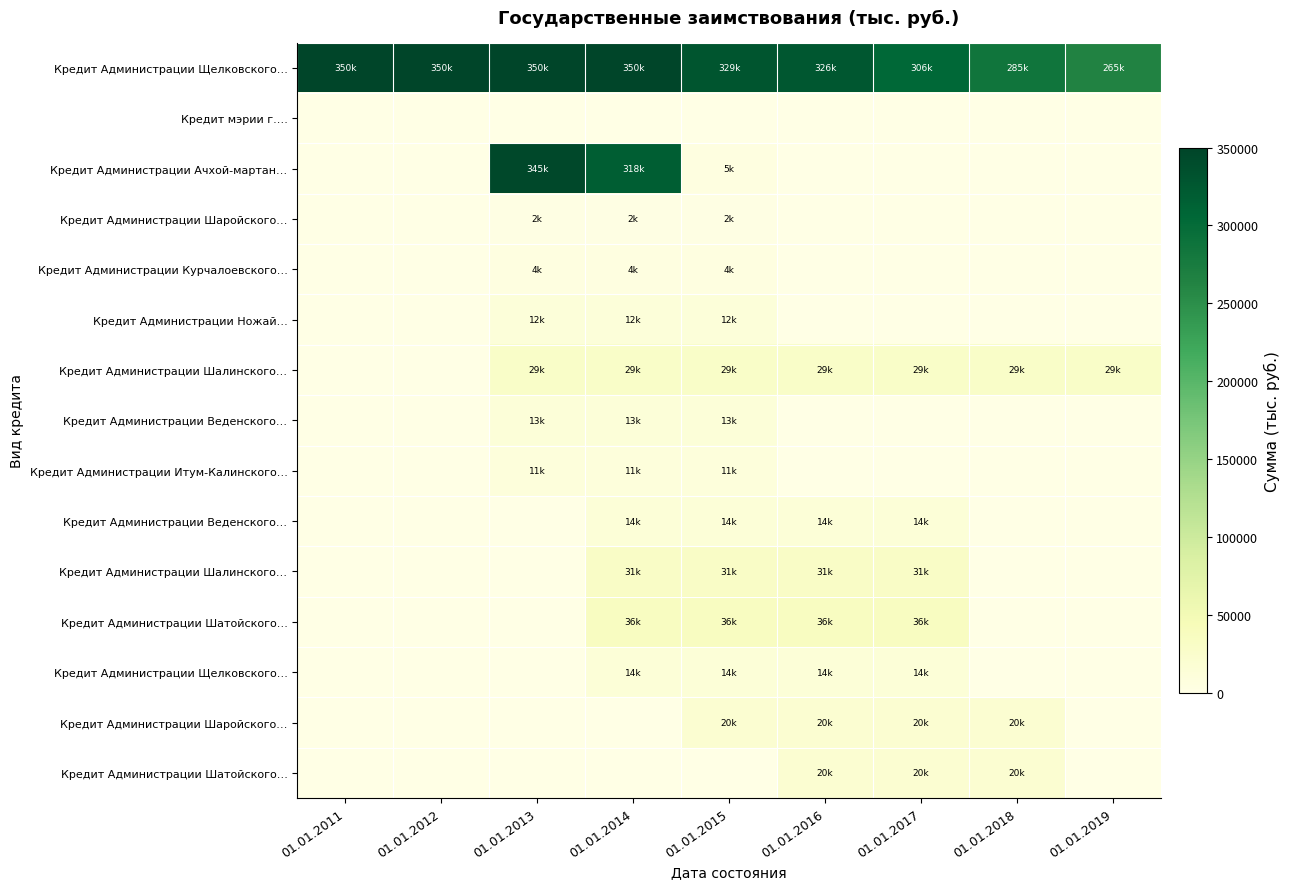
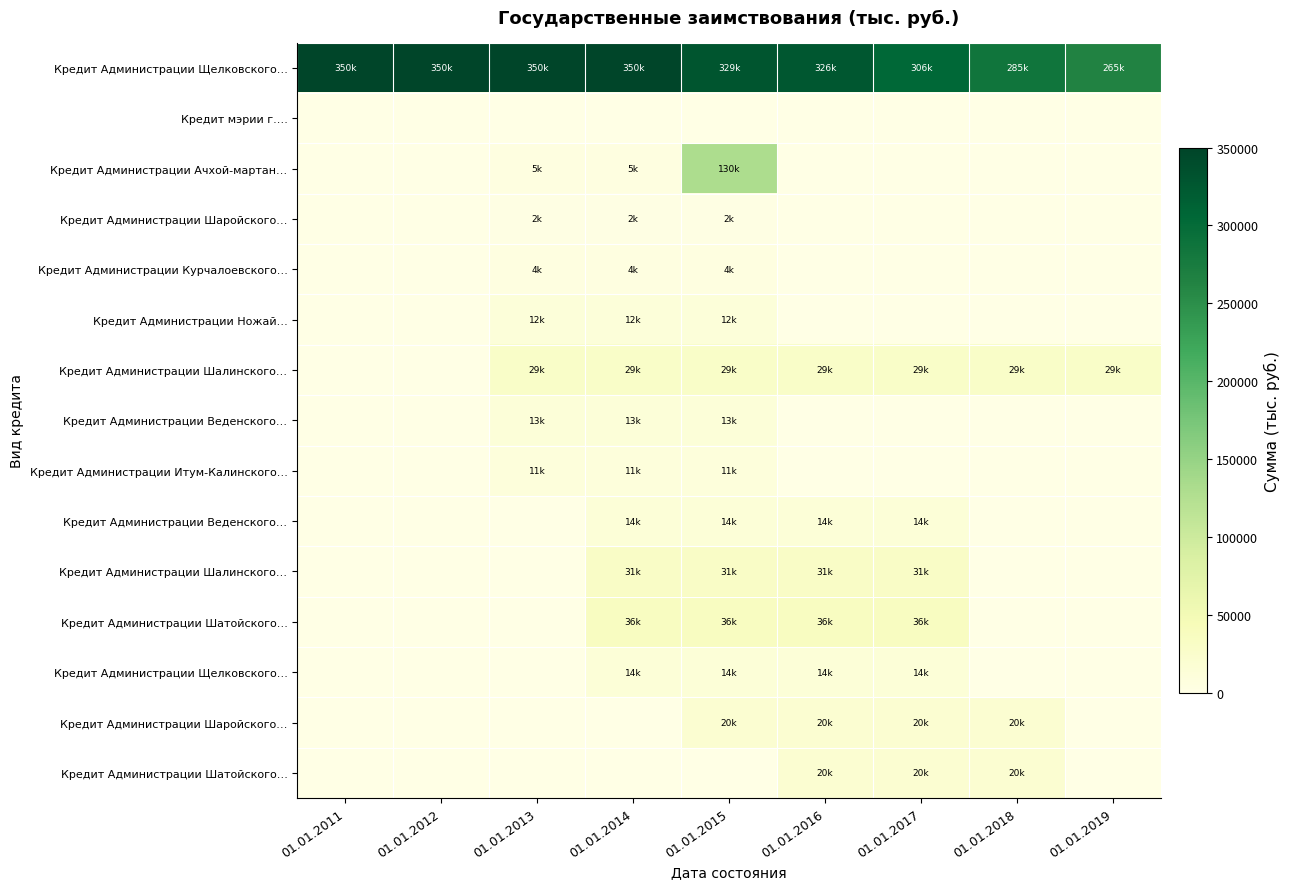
  {
    "Кредит Администрации Ачхой-мартан…": {
-     "01.01.2013": "345k",
-     "01.01.2014": "318k",
-     "01.01.2015": "5k"
+     "01.01.2013": "5k",
+     "01.01.2014": "5k",
+     "01.01.2015": "130k"
    },
    "Кредит Администрации Курчалоевского…": {
      "01.01.2013": "4k",
      "01.01.2014": "4k",
      "01.01.2015": "4k"
    },
    "Кредит Администрации Ножай…": {
      "01.01.2013": "12k",
      "01.01.2014": "12k",
      "01.01.2015": "12k"
    },
    "Кредит Администрации Итум-Калинского…": {
      "01.01.2013": "11k",
      "01.01.2014": "11k",
      "01.01.2015": "11k"
    }
  }
